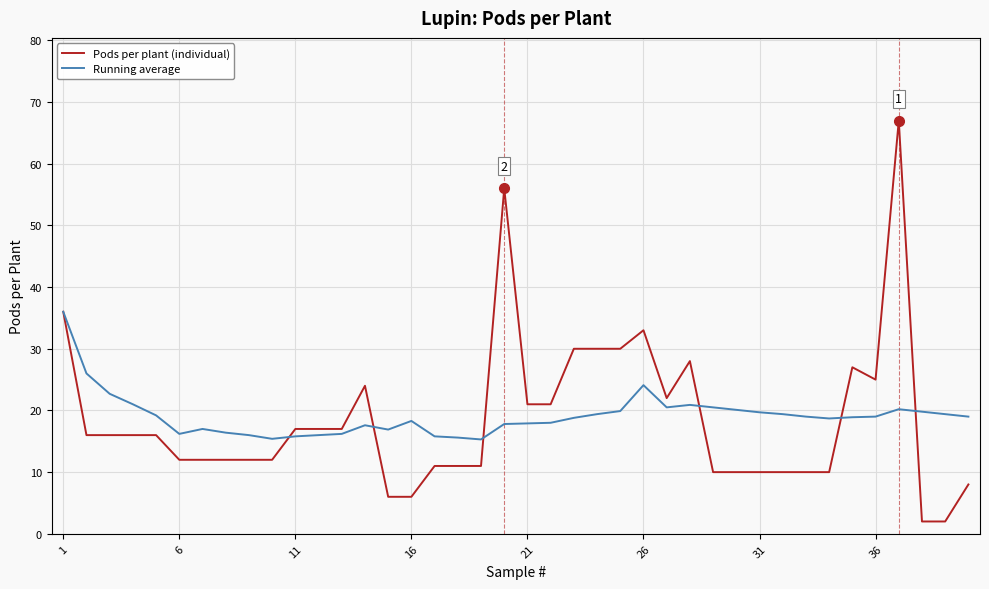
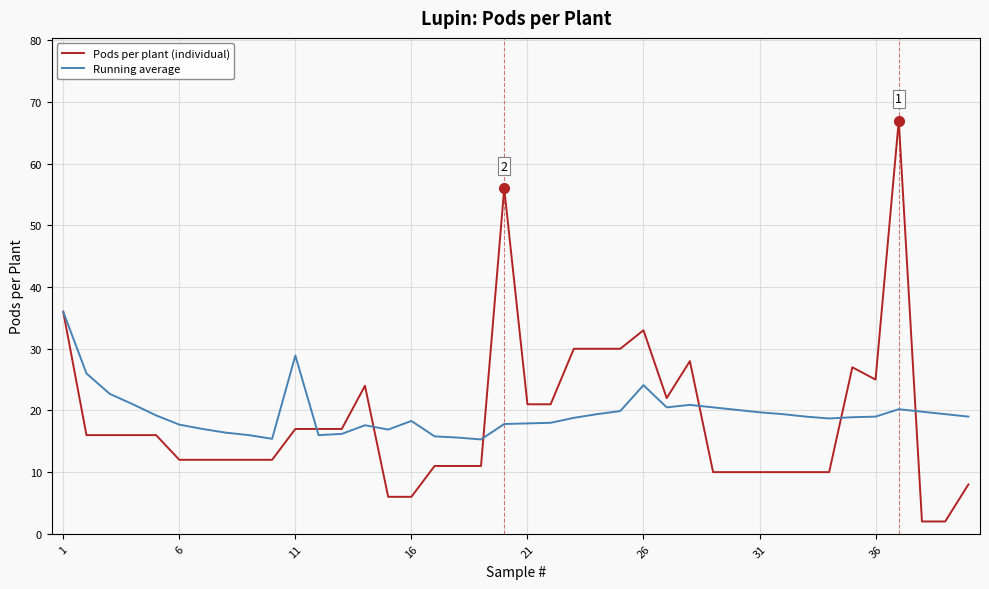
  {
    "Running average": {
-     "6": 16,
-     "11": 16,
+     "6": 18,
+     "11": 29,
      "16": 18,
      "21": 18,
      "26": 24,
      "31": 20,
      "36": 19
    }
  }
